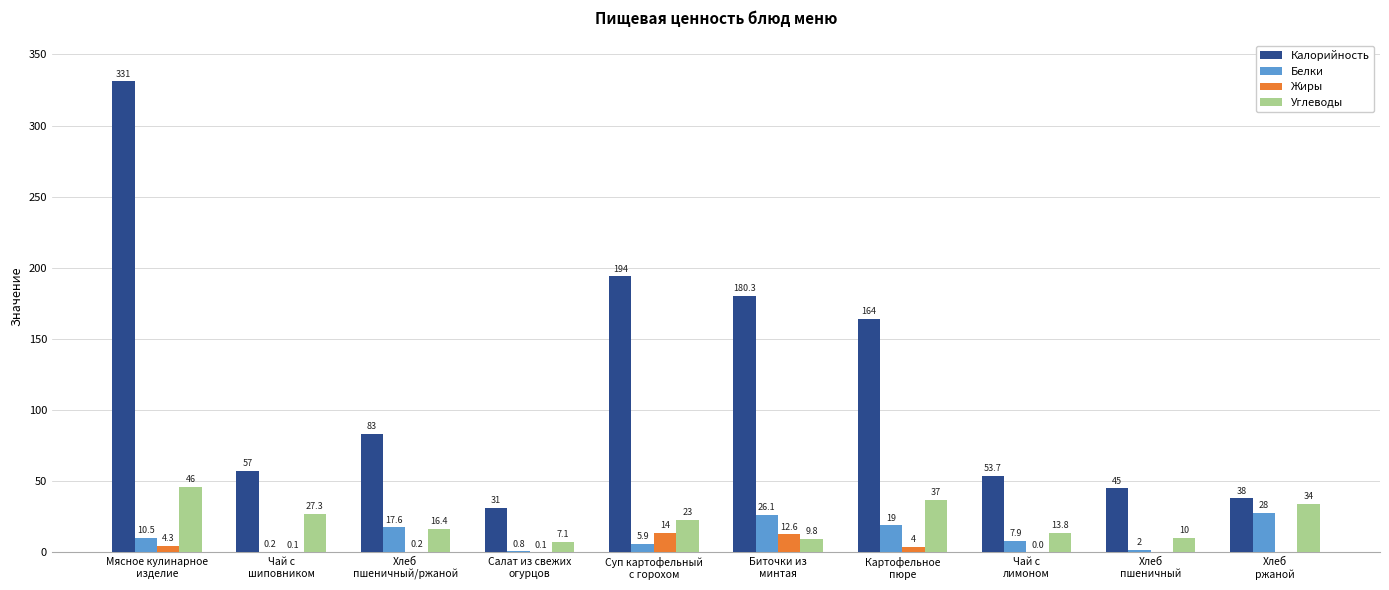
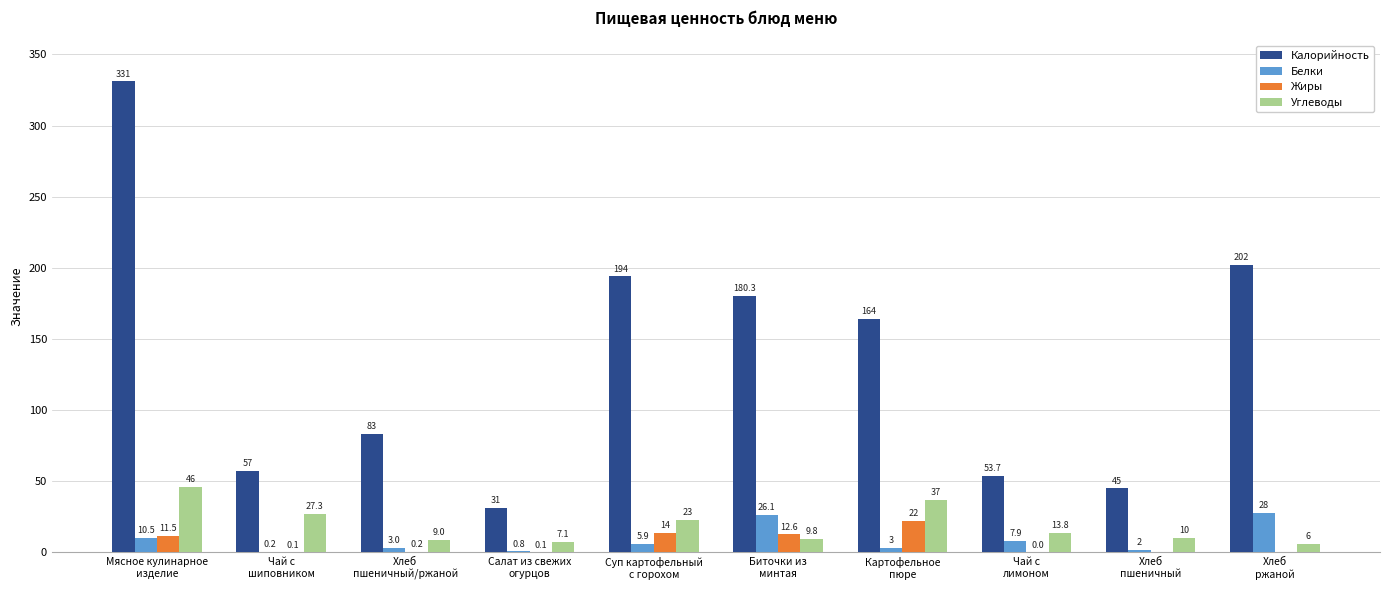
  {
    "Калорийность": {
      "Мясное кулинарное изделие": 331,
      "Чай с шиповником": 57,
      "Хлеб пшеничный/ржаной": 83,
      "Салат из свежих огурцов": 31,
      "Суп картофельный с горохом": 194,
      "Биточки из минтая": 180.3,
      "Картофельное пюре": 164,
      "Чай с лимоном": 53.7,
      "Хлеб пшеничный": 45,
-     "Хлеб ржаной": 38
+     "Хлеб ржаной": 202
    },
    "Белки": {
      "Мясное кулинарное изделие": 10.5,
      "Чай с шиповником": 0.2,
-     "Хлеб пшеничный/ржаной": 17.6,
+     "Хлеб пшеничный/ржаной": 3.0,
      "Салат из свежих огурцов": 0.8,
      "Суп картофельный с горохом": 5.9,
      "Биточки из минтая": 26.1,
-     "Картофельное пюре": 19,
+     "Картофельное пюре": 3,
      "Чай с лимоном": 7.9,
      "Хлеб пшеничный": 2,
      "Хлеб ржаной": 28
    },
    "Жиры": {
-     "Мясное кулинарное изделие": 4.3,
+     "Мясное кулинарное изделие": 11.5,
      "Чай с шиповником": 0.1,
      "Хлеб пшеничный/ржаной": 0.2,
      "Салат из свежих огурцов": 0.1,
      "Суп картофельный с горохом": 14,
      "Биточки из минтая": 12.6,
-     "Картофельное пюре": 4,
+     "Картофельное пюре": 22,
      "Чай с лимоном": 0.0
    },
    "Углеводы": {
      "Мясное кулинарное изделие": 46,
      "Чай с шиповником": 27.3,
-     "Хлеб пшеничный/ржаной": 16.4,
+     "Хлеб пшеничный/ржаной": 9.0,
      "Салат из свежих огурцов": 7.1,
      "Суп картофельный с горохом": 23,
      "Биточки из минтая": 9.8,
      "Картофельное пюре": 37,
      "Чай с лимоном": 13.8,
      "Хлеб пшеничный": 10,
-     "Хлеб ржаной": 34
+     "Хлеб ржаной": 6
    }
  }
